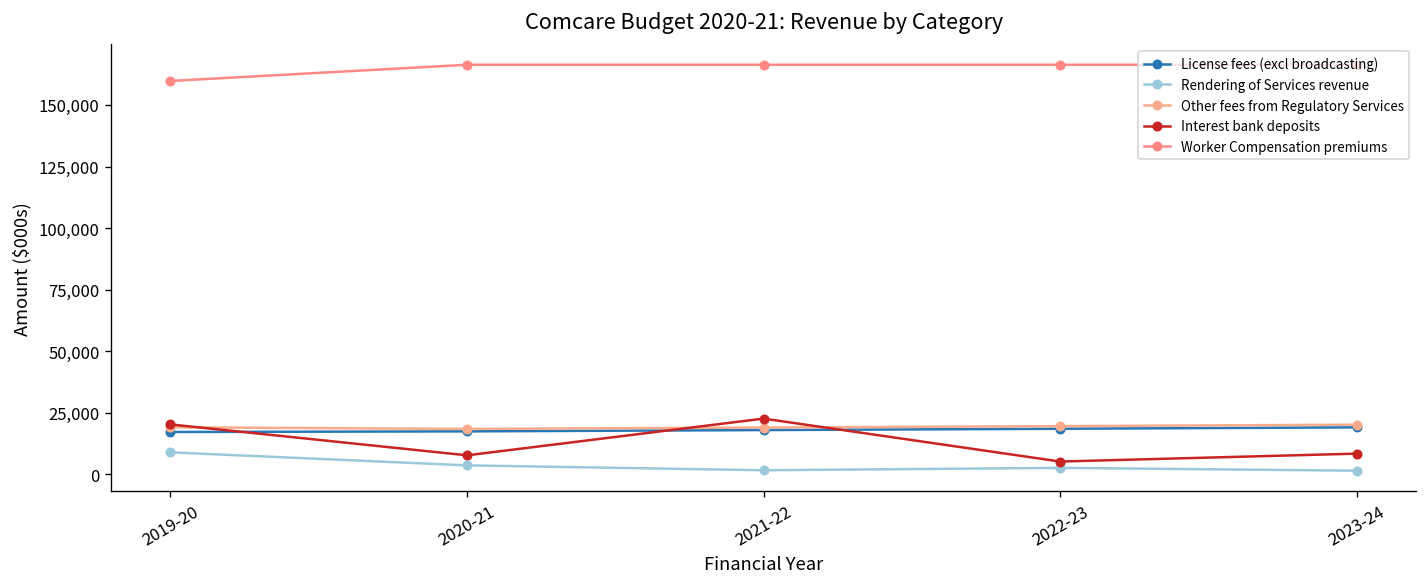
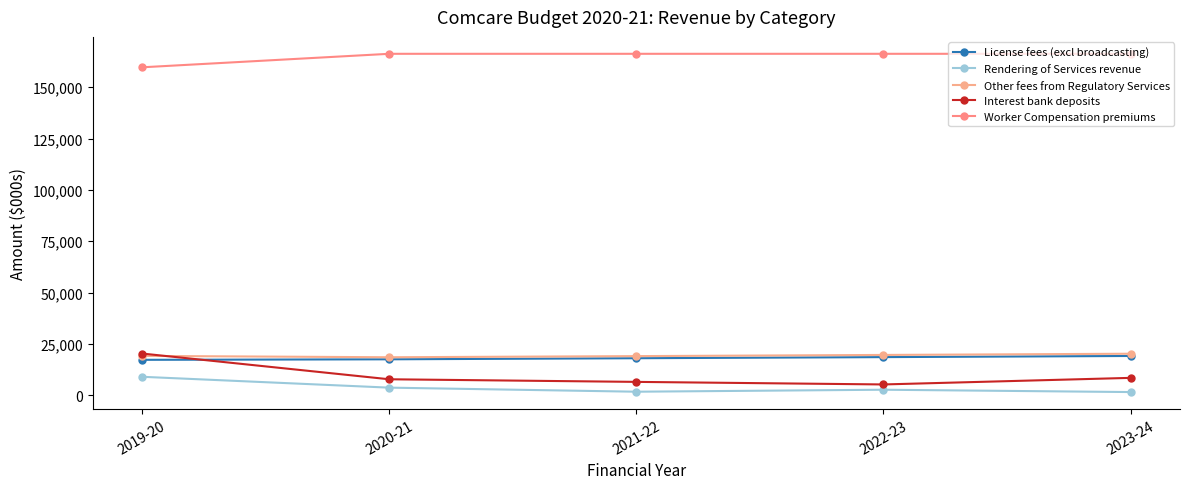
  {
    "License fees (excl broadcasting)": {
      "2019-20": "17,000"
    },
    "Rendering of Services revenue": {
      "2019-20": "9,000",
      "2020-21": "4,000",
      "2021-22": "2,000",
      "2022-23": "3,000",
      "2023-24": "2,000"
    },
    "Interest bank deposits": {
      "2020-21": "8,000",
-     "2021-22": "23,000",
+     "2021-22": "7,000",
      "2022-23": "5,000",
      "2023-24": "8,000"
    }
  }
